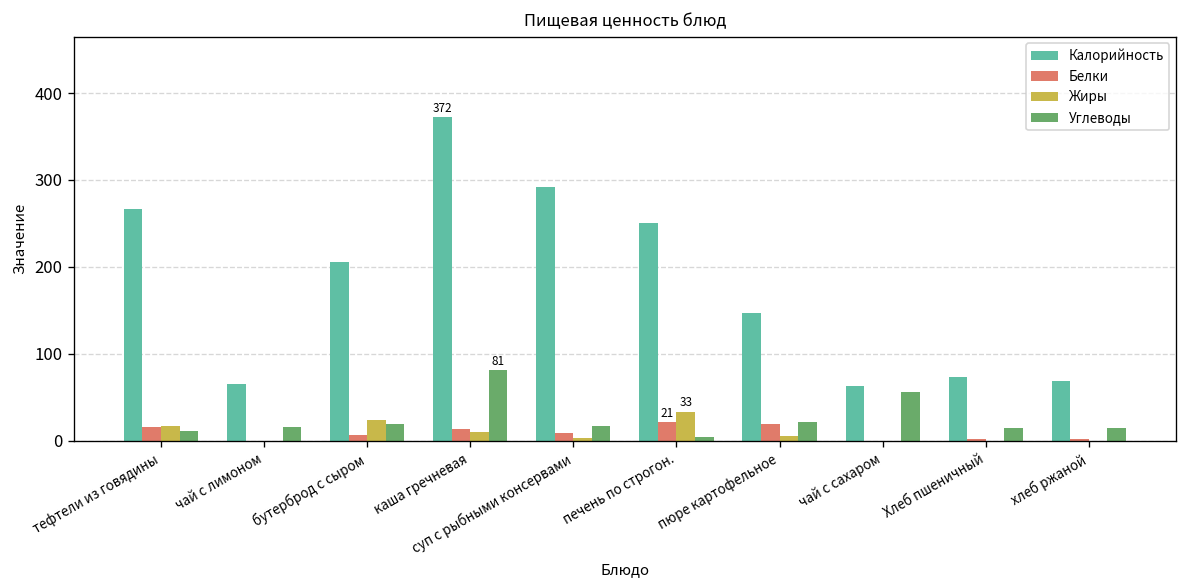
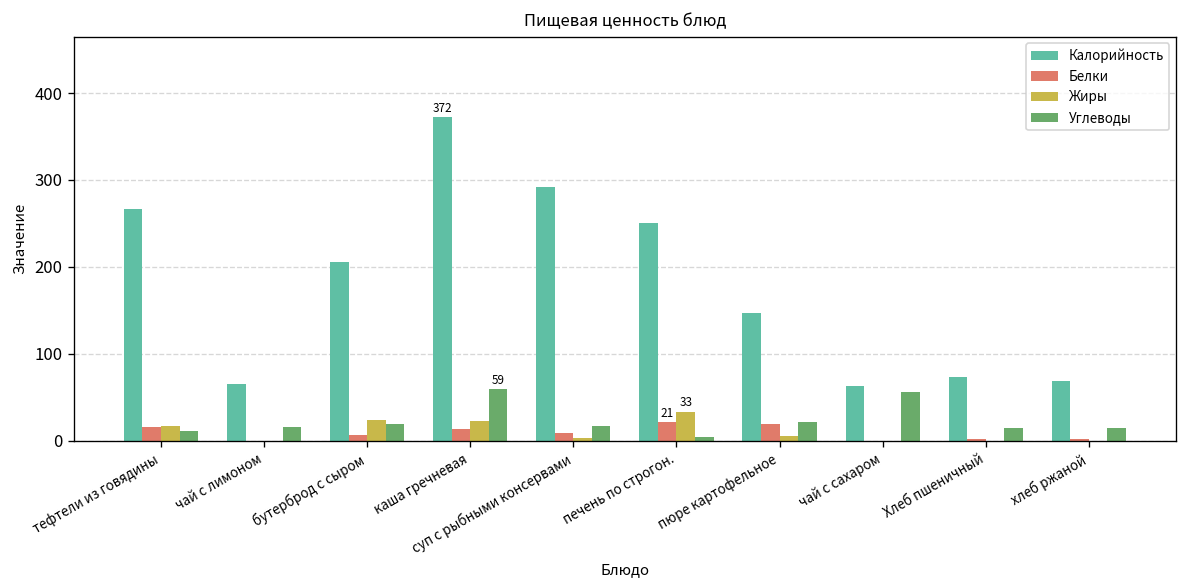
  {
    "Калорийность": {
      "каша гречневая": 372
    },
    "Белки": {
      "печень по строгон.": 21
    },
    "Жиры": {
      "тефтели из говядины": 20,
      "чай с лимоном": 0,
      "бутерброд с сыром": 20,
-     "каша гречневая": 10,
+     "каша гречневая": 20,
      "пюре картофельное": 10,
      "чай с сахаром": 0,
      "Хлеб пшеничный": 0,
      "хлеб ржаной": 0
    },
    "Углеводы": {
-     "каша гречневая": 81
+     "каша гречневая": 59
    }
  }
